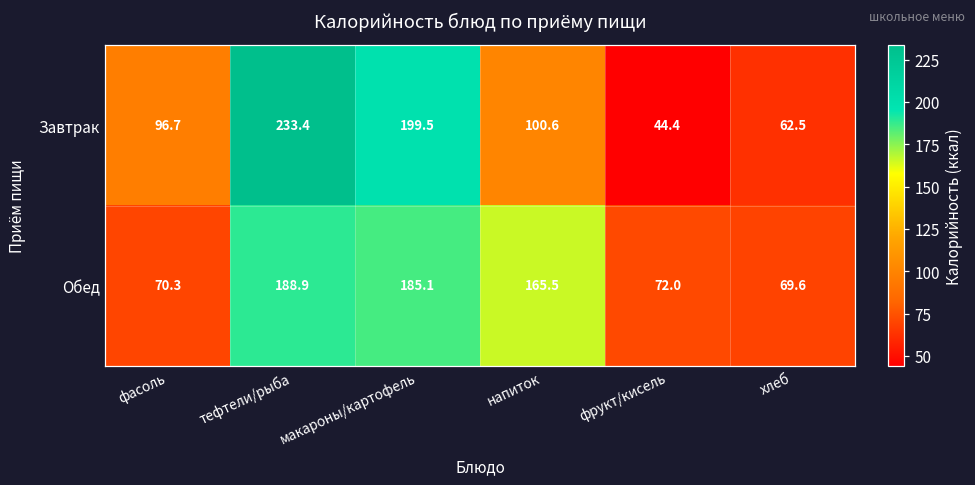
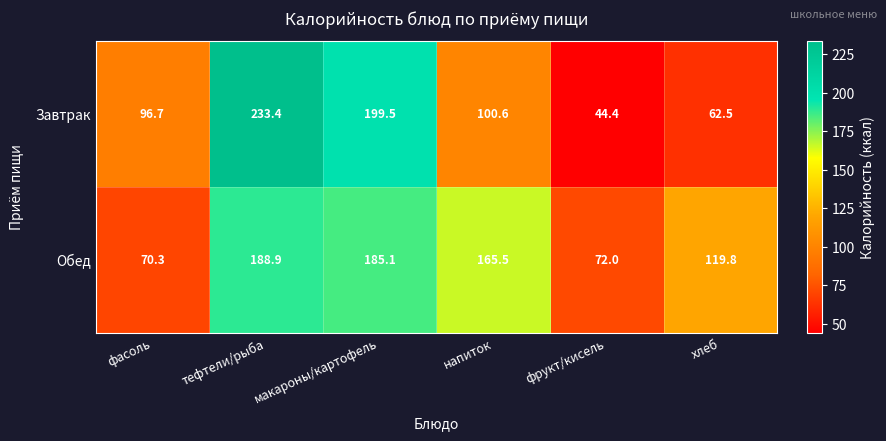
  {
    "Завтрак": {
      "фасоль": 96.7,
      "тефтели/рыба": 233.4,
      "макароны/картофель": 199.5,
      "напиток": 100.6,
      "фрукт/кисель": 44.4,
      "хлеб": 62.5
    },
    "Обед": {
      "фасоль": 70.3,
      "тефтели/рыба": 188.9,
      "макароны/картофель": 185.1,
      "напиток": 165.5,
      "фрукт/кисель": 72.0,
-     "хлеб": 69.6
+     "хлеб": 119.8
    }
  }
